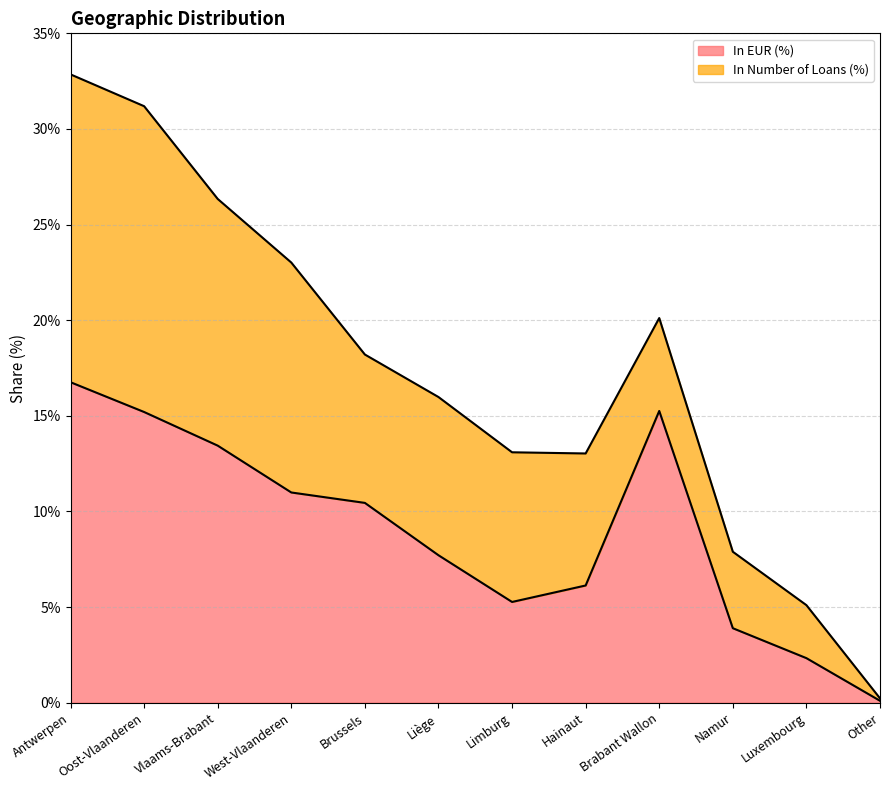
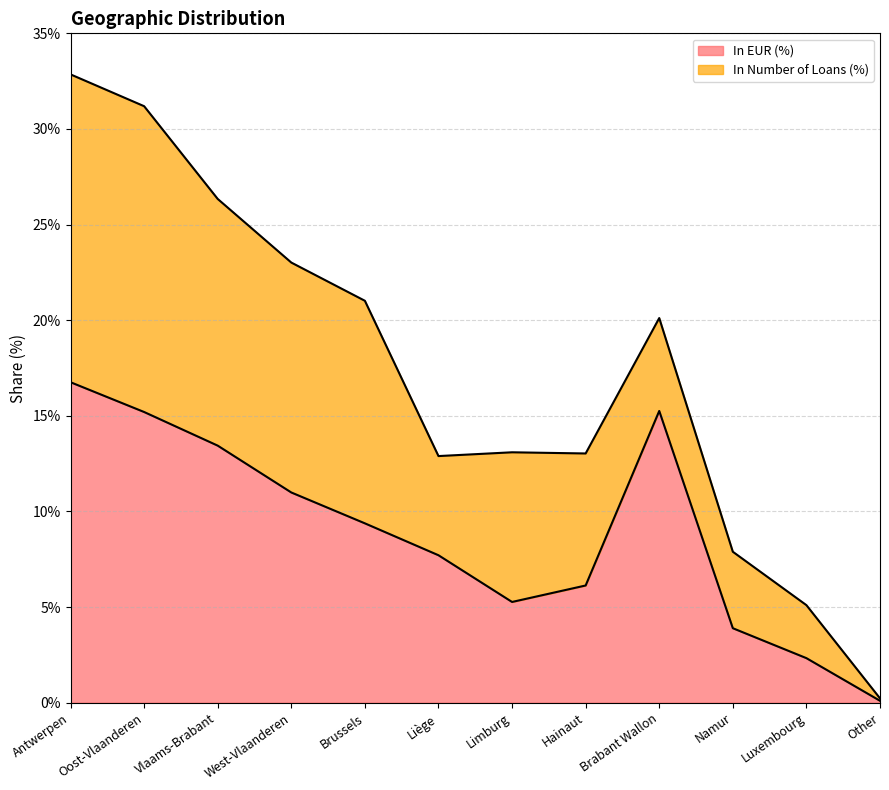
  {
    "In EUR (%)": {
      "Antwerpen": "16.8%",
      "Oost-Vlaanderen": "15.2%",
      "Vlaams-Brabant": "13.4%",
      "West-Vlaanderen": "11.0%",
-     "Brussels": "10.4%",
+     "Brussels": "9.4%",
      "Liège": "7.7%",
      "Limburg": "5.3%",
      "Hainaut": "6.1%",
      "Brabant Wallon": "15.3%",
      "Namur": "3.9%",
      "Luxembourg": "2.3%"
    },
    "In Number of Loans (%)": {
      "Antwerpen": "16.1%",
      "Oost-Vlaanderen": "16.0%",
      "Vlaams-Brabant": "12.9%",
      "West-Vlaanderen": "12.0%",
-     "Brussels": "7.8%",
-     "Liège": "8.3%",
+     "Brussels": "11.6%",
+     "Liège": "5.2%",
      "Limburg": "7.8%",
      "Hainaut": "6.9%",
      "Brabant Wallon": "4.9%",
      "Namur": "4.0%",
      "Luxembourg": "2.8%"
    }
  }
